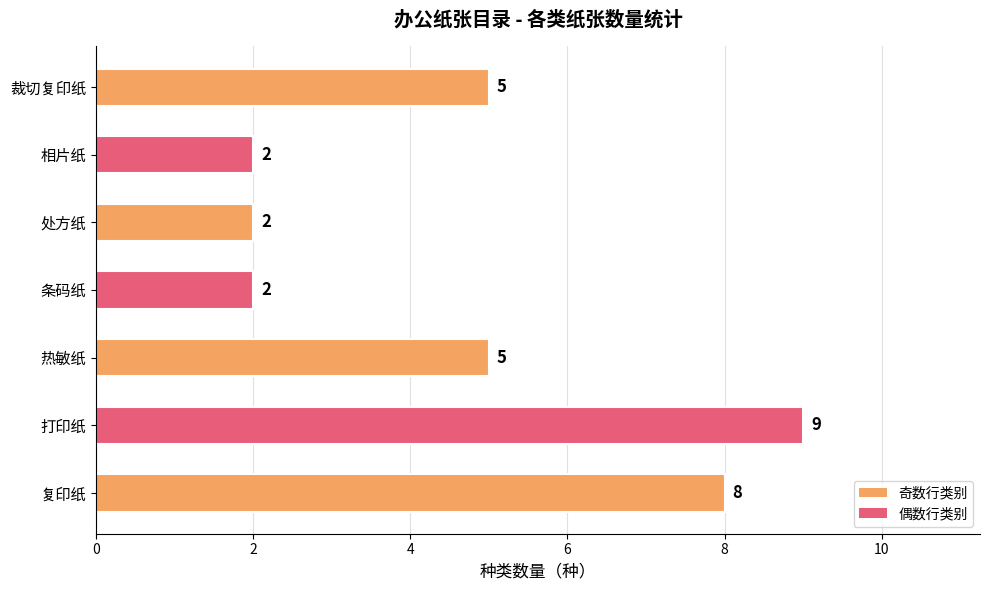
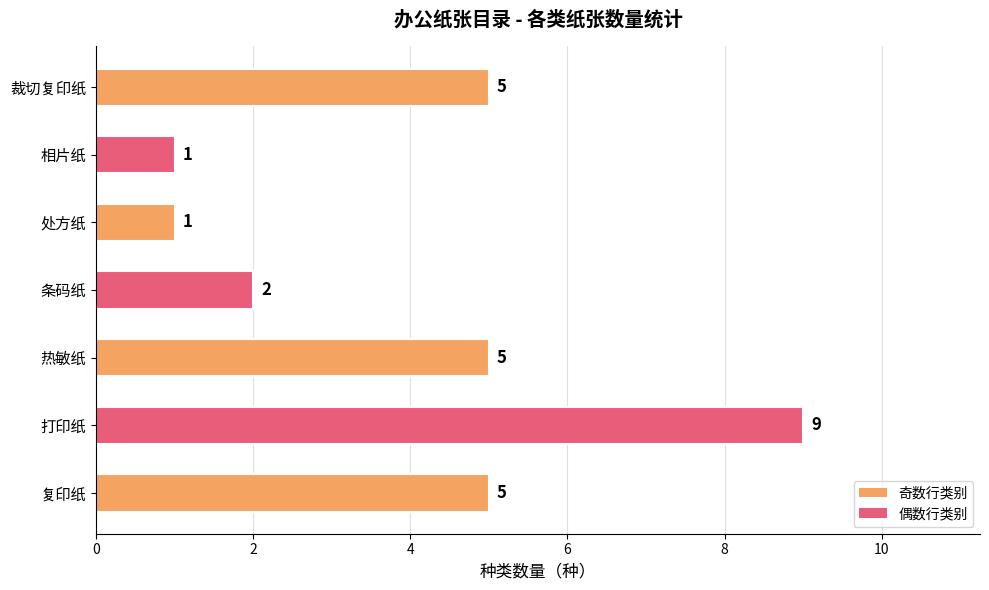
  {
    "裁切复印纸": 5,
-   "相片纸": 2,
-   "处方纸": 2,
+   "相片纸": 1,
+   "处方纸": 1,
    "条码纸": 2,
    "热敏纸": 5,
    "打印纸": 9,
-   "复印纸": 8
+   "复印纸": 5
  }
